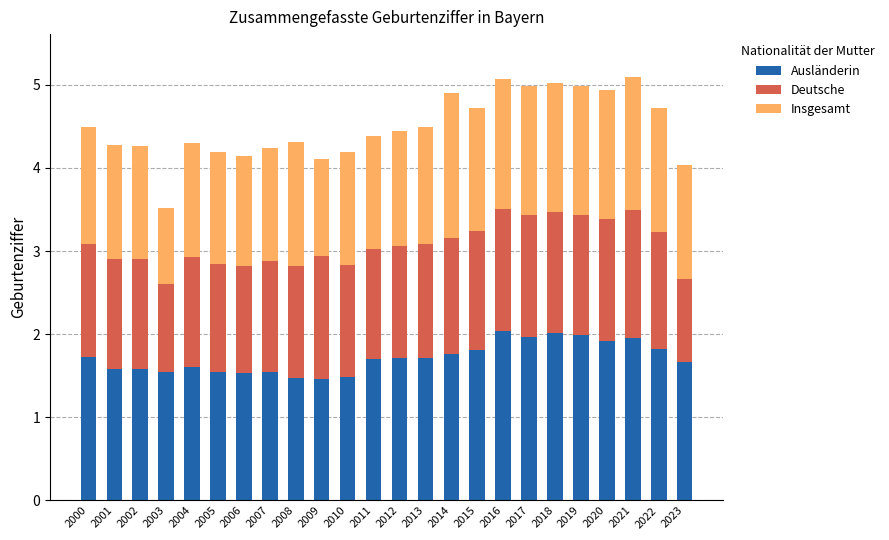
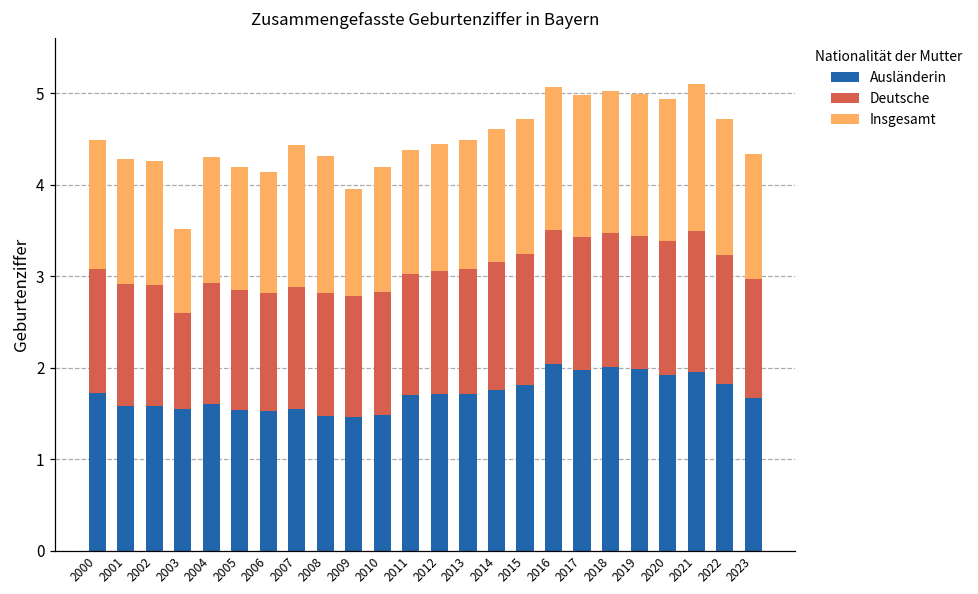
  {
    "Ausländerin": {
      "2000": 1.7,
      "2001": 1.6,
      "2002": 1.6,
      "2003": 1.6,
      "2004": 1.6,
      "2005": 1.5,
      "2006": 1.5,
      "2007": 1.6,
      "2008": 1.5,
      "2009": 1.5,
      "2010": 1.5,
      "2011": 1.7,
      "2012": 1.7,
      "2013": 1.7,
      "2014": 1.8,
      "2015": 1.8,
      "2016": 2.0,
      "2017": 2.0,
      "2018": 2.0,
      "2019": 2.0,
      "2020": 1.9,
      "2021": 2.0,
      "2022": 1.8,
      "2023": 1.7
    },
    "Deutsche": {
      "2000": 1.4,
      "2001": 1.3,
      "2002": 1.3,
      "2003": 1.1,
      "2004": 1.3,
      "2005": 1.3,
      "2006": 1.3,
      "2007": 1.3,
      "2008": 1.4,
-     "2009": 1.5,
+     "2009": 1.3,
      "2010": 1.4,
      "2011": 1.3,
      "2012": 1.4,
      "2013": 1.4,
      "2014": 1.4,
      "2015": 1.4,
      "2016": 1.5,
      "2017": 1.5,
      "2018": 1.5,
      "2019": 1.5,
      "2020": 1.5,
      "2021": 1.5,
      "2022": 1.4,
-     "2023": 1.0
+     "2023": 1.3
    },
    "Insgesamt": {
      "2000": 1.4,
      "2001": 1.4,
      "2002": 1.4,
      "2003": 0.9,
      "2004": 1.4,
      "2005": 1.3,
      "2006": 1.3,
-     "2007": 1.4,
+     "2007": 1.5,
      "2008": 1.5,
      "2009": 1.2,
      "2010": 1.4,
      "2011": 1.4,
      "2012": 1.4,
      "2013": 1.4,
-     "2014": 1.7,
+     "2014": 1.5,
      "2015": 1.5,
      "2016": 1.6,
      "2017": 1.5,
      "2018": 1.5,
      "2019": 1.5,
      "2020": 1.5,
      "2021": 1.6,
      "2022": 1.5,
      "2023": 1.4
    }
  }
